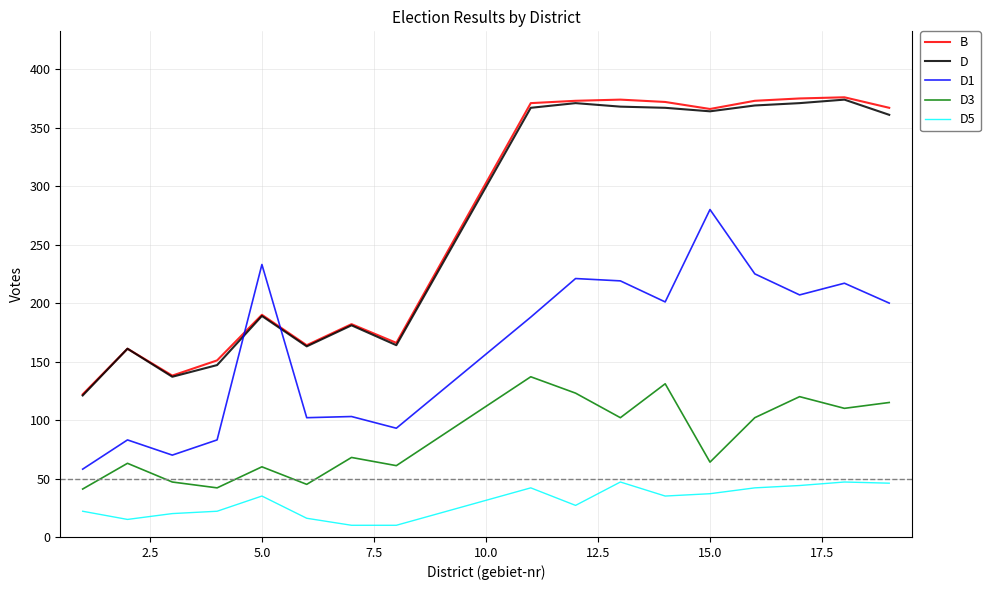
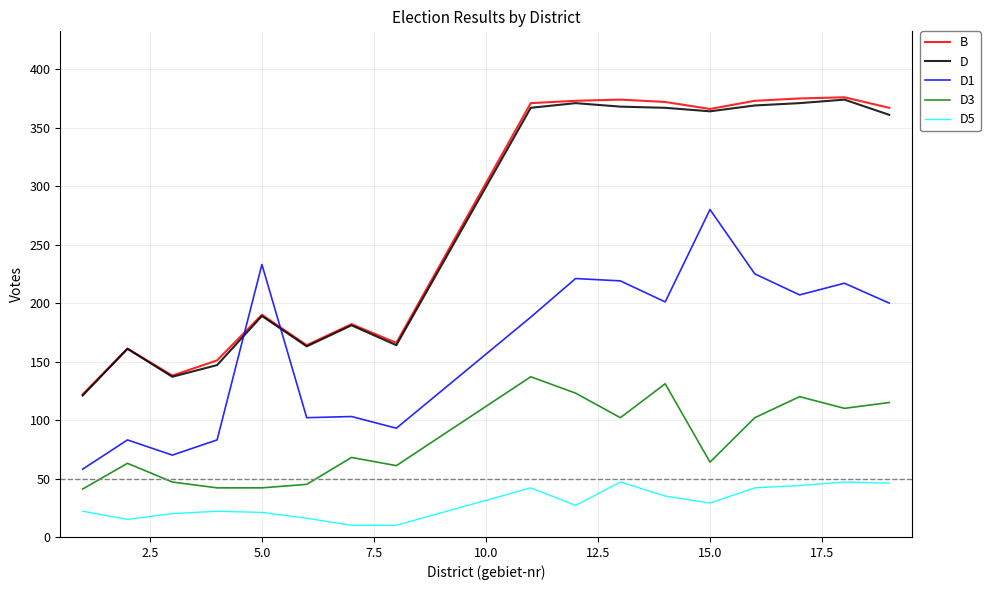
  {
    "D1": {
      "5.0": 233,
      "15.0": 280
    },
    "D3": {
-     "5.0": 60,
+     "5.0": 42,
      "15.0": 64
    },
    "D5": {
-     "5.0": 35,
-     "15.0": 37
+     "5.0": 21,
+     "15.0": 29
    }
  }
